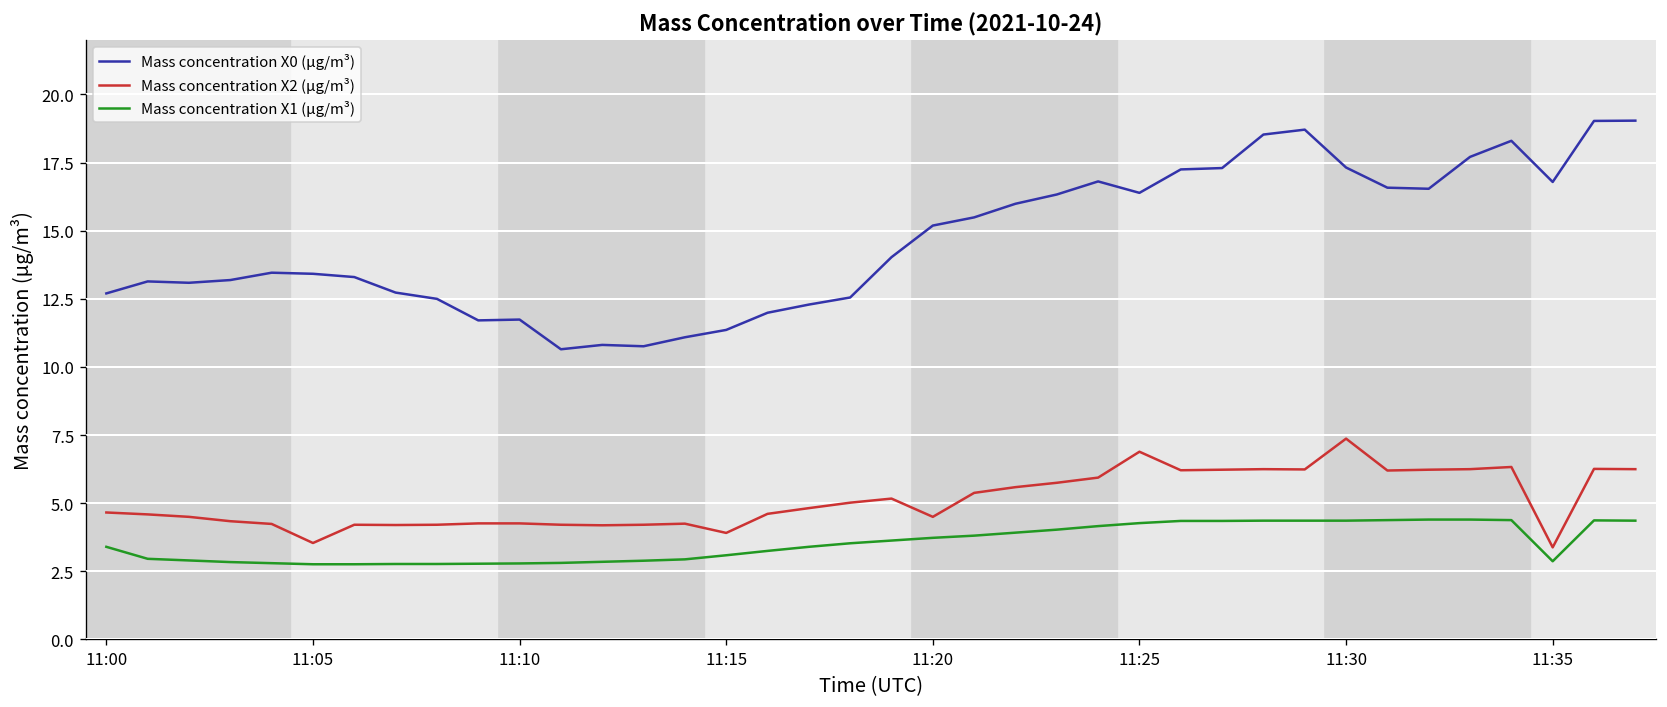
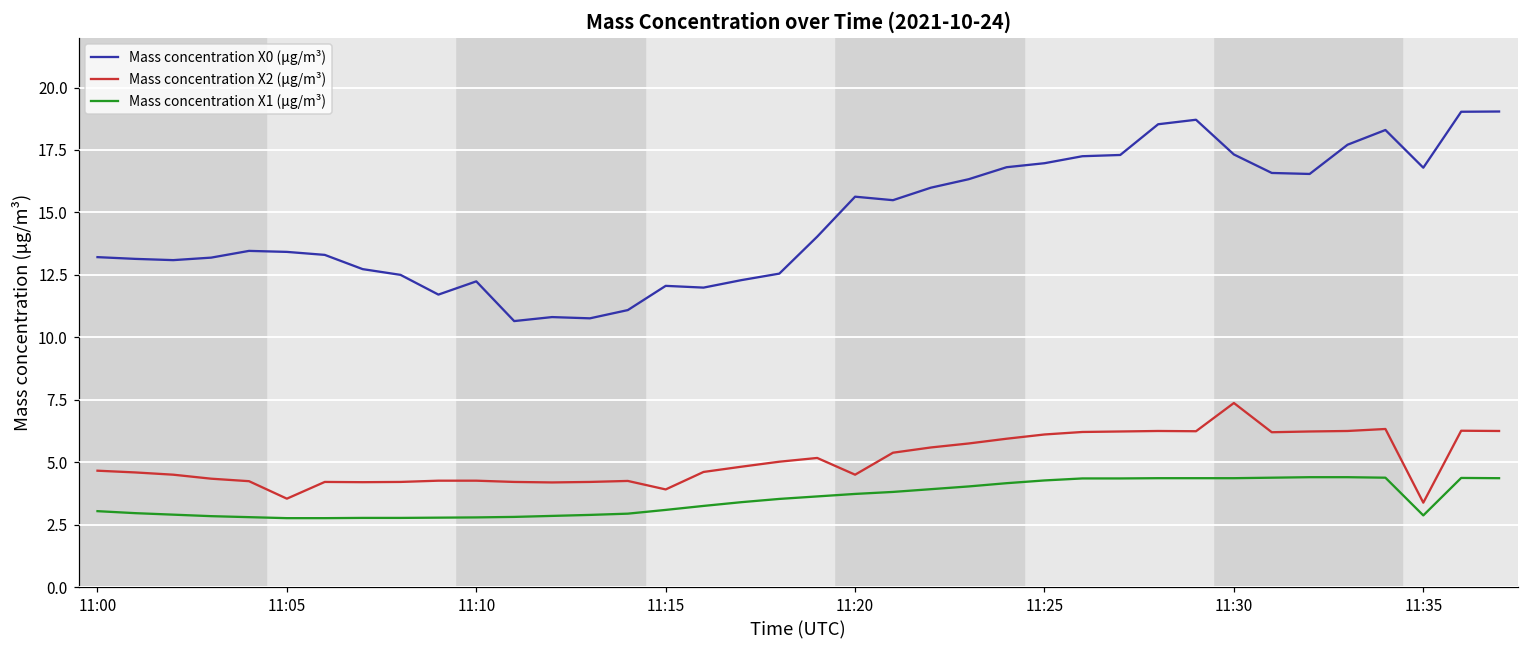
  {
    "Mass concentration X0 (μg/m³)": {
-     "11:00": 12.7,
+     "11:00": 13.2,
      "11:05": 13.4,
-     "11:10": 11.7,
-     "11:15": 11.4,
-     "11:20": 15.2,
-     "11:25": 16.4,
+     "11:10": 12.2,
+     "11:15": 12.1,
+     "11:20": 15.6,
+     "11:25": 17.0,
      "11:30": 17.3,
      "11:35": 16.8
    },
    "Mass concentration X2 (μg/m³)": {
      "11:00": 4.7,
      "11:05": 3.5,
      "11:10": 4.3,
      "11:15": 3.9,
      "11:20": 4.5,
-     "11:25": 6.9,
+     "11:25": 6.1,
      "11:30": 7.4,
      "11:35": 3.4
    },
    "Mass concentration X1 (μg/m³)": {
-     "11:00": 3.4,
+     "11:00": 3.0,
      "11:05": 2.8,
      "11:10": 2.8,
      "11:15": 3.1,
      "11:20": 3.7,
      "11:25": 4.3,
      "11:30": 4.4,
      "11:35": 2.9
    }
  }
